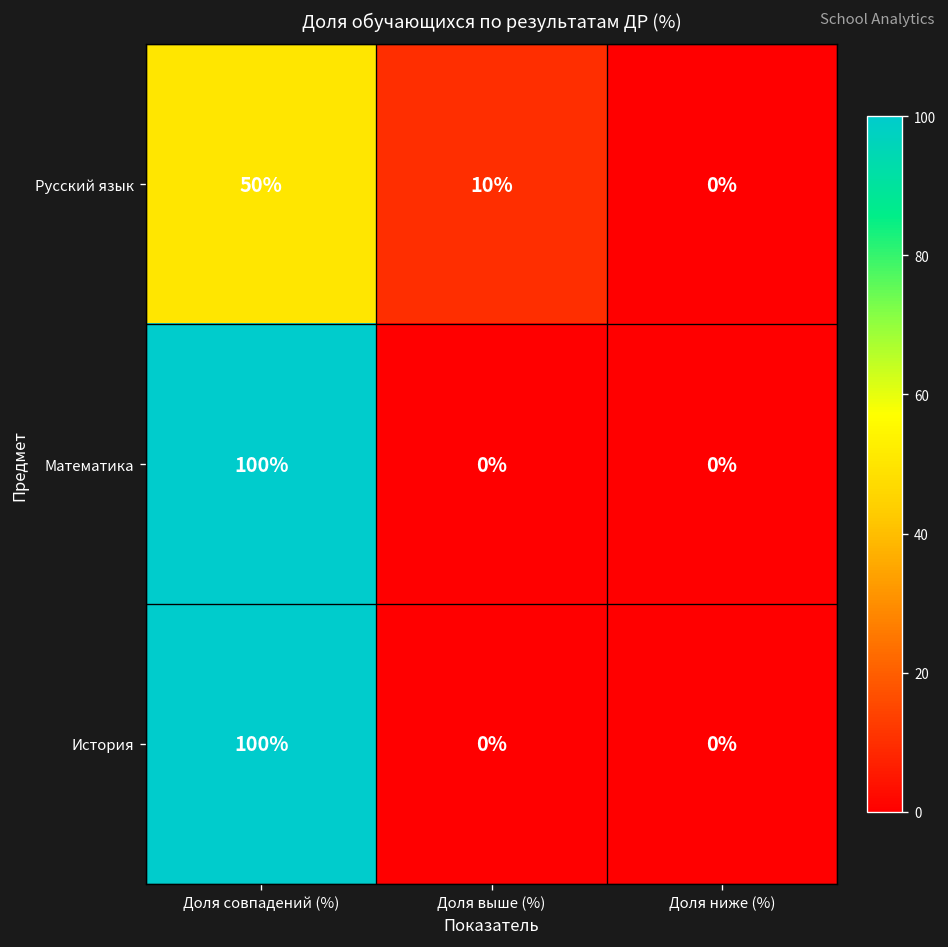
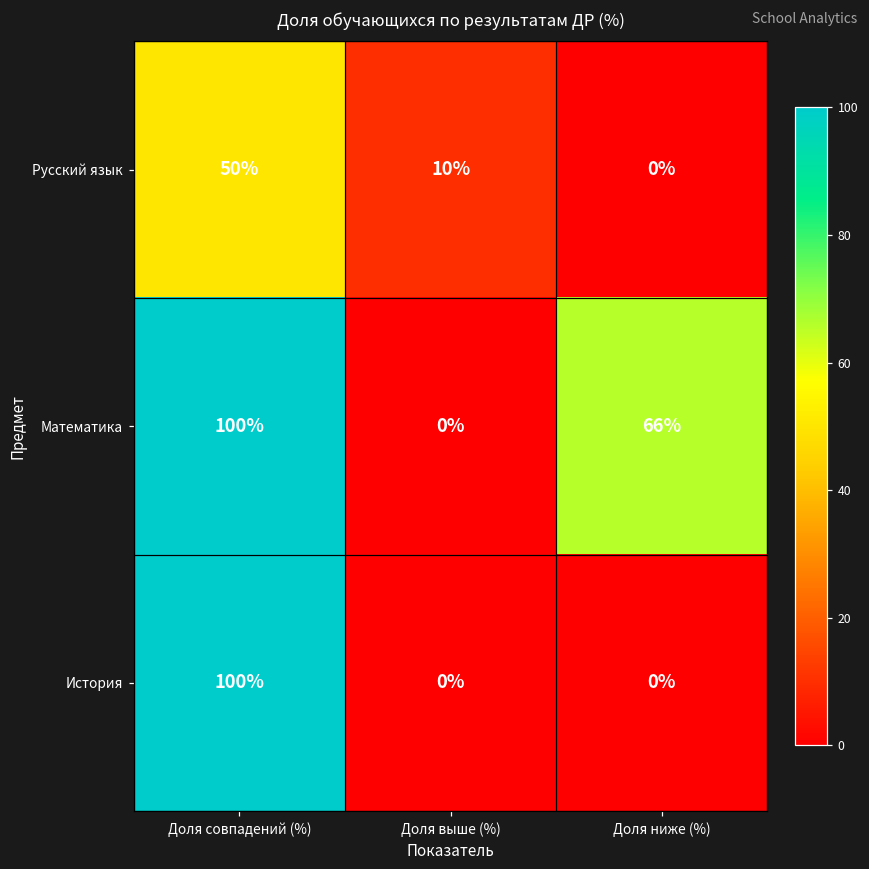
  {
    "Русский язык": {
      "Доля совпадений (%)": "50%",
      "Доля выше (%)": "10%",
      "Доля ниже (%)": "0%"
    },
    "Математика": {
      "Доля совпадений (%)": "100%",
      "Доля выше (%)": "0%",
-     "Доля ниже (%)": "0%"
+     "Доля ниже (%)": "66%"
    },
    "История": {
      "Доля совпадений (%)": "100%",
      "Доля выше (%)": "0%",
      "Доля ниже (%)": "0%"
    }
  }
